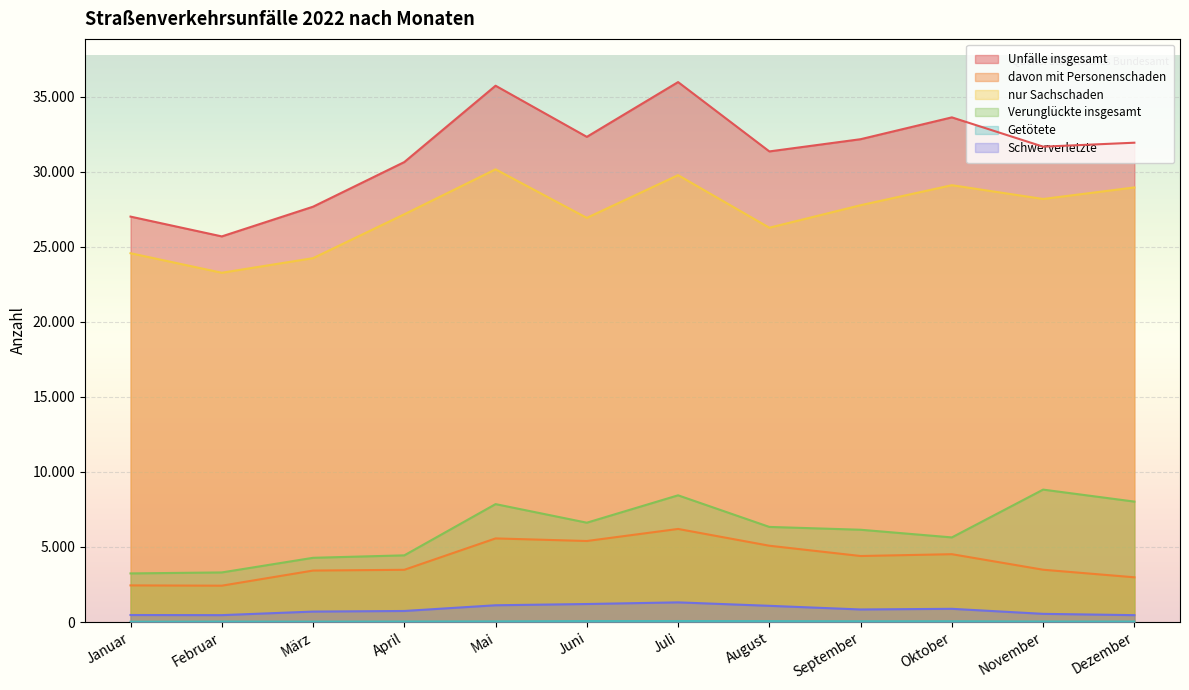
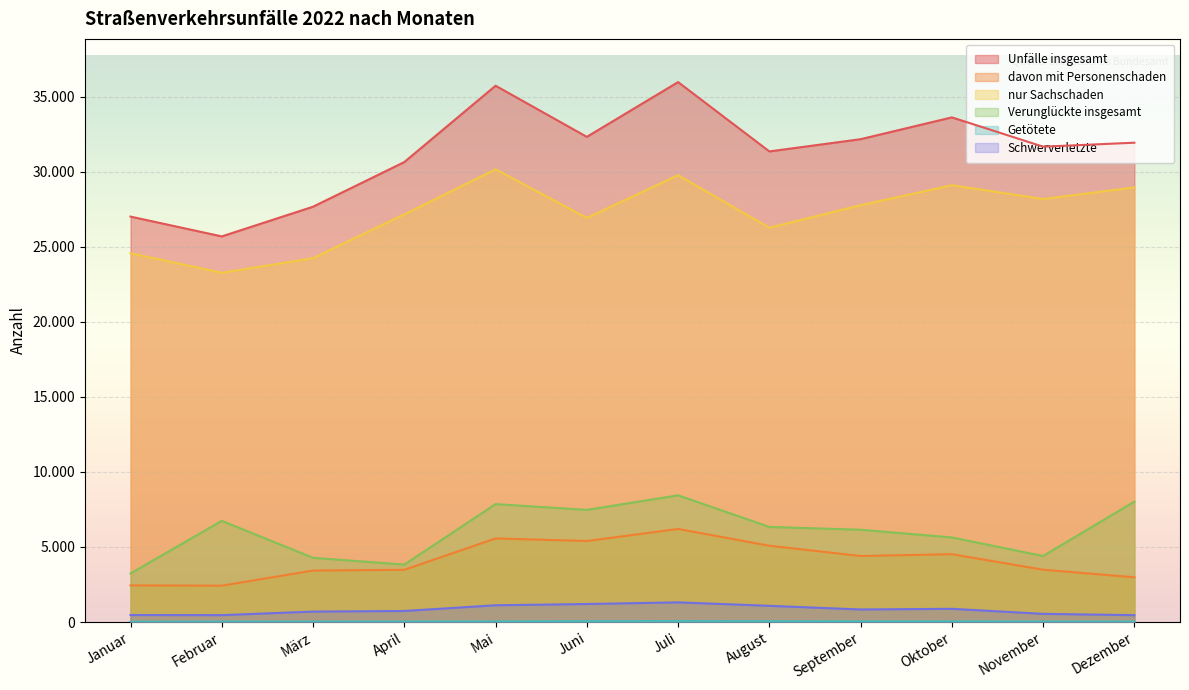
  {
    "Verunglückte insgesamt": {
      "Januar": 3.2,
-     "Februar": 3.3,
+     "Februar": 6.7,
      "März": 4.3,
-     "April": 4.4,
+     "April": 3.8,
      "Mai": 7.9,
-     "Juni": 6.6,
+     "Juni": 7.5,
      "Juli": 8.4,
      "August": 6.3,
      "September": 6.1,
      "Oktober": 5.6,
-     "November": 8.8,
+     "November": 4.4,
      "Dezember": 8.0
    }
  }
